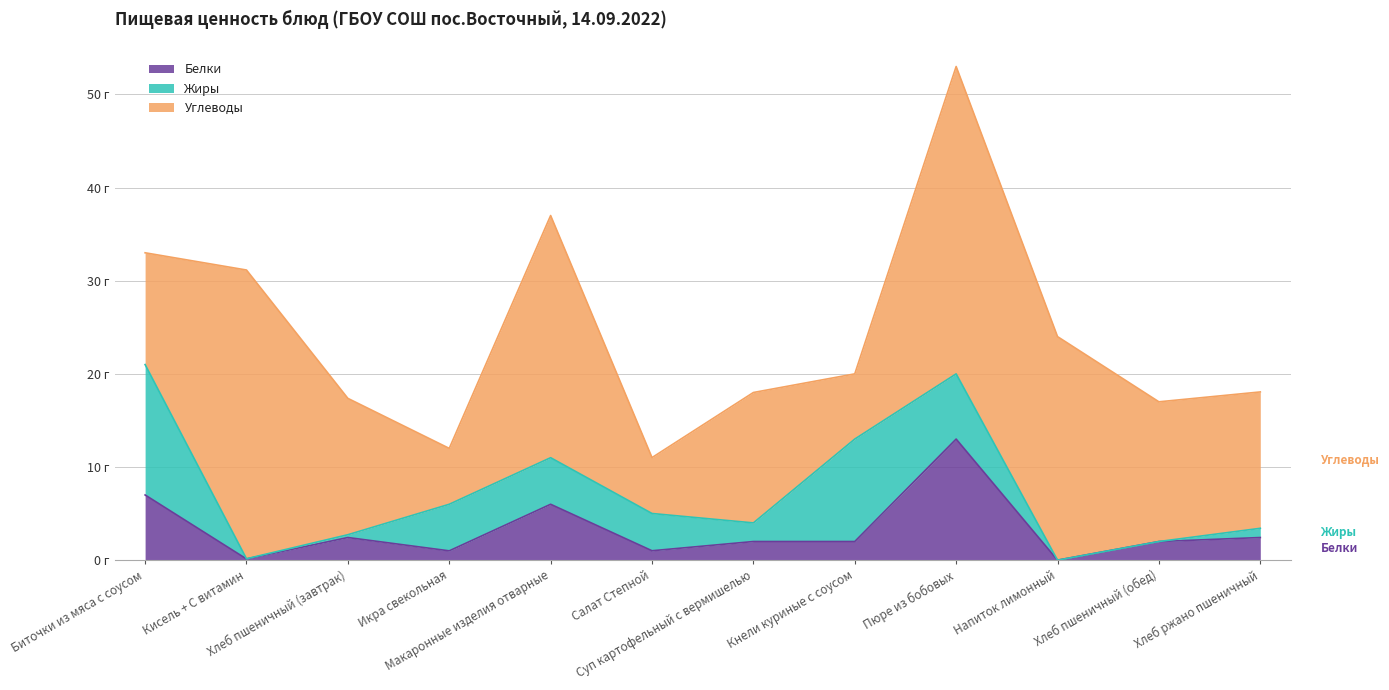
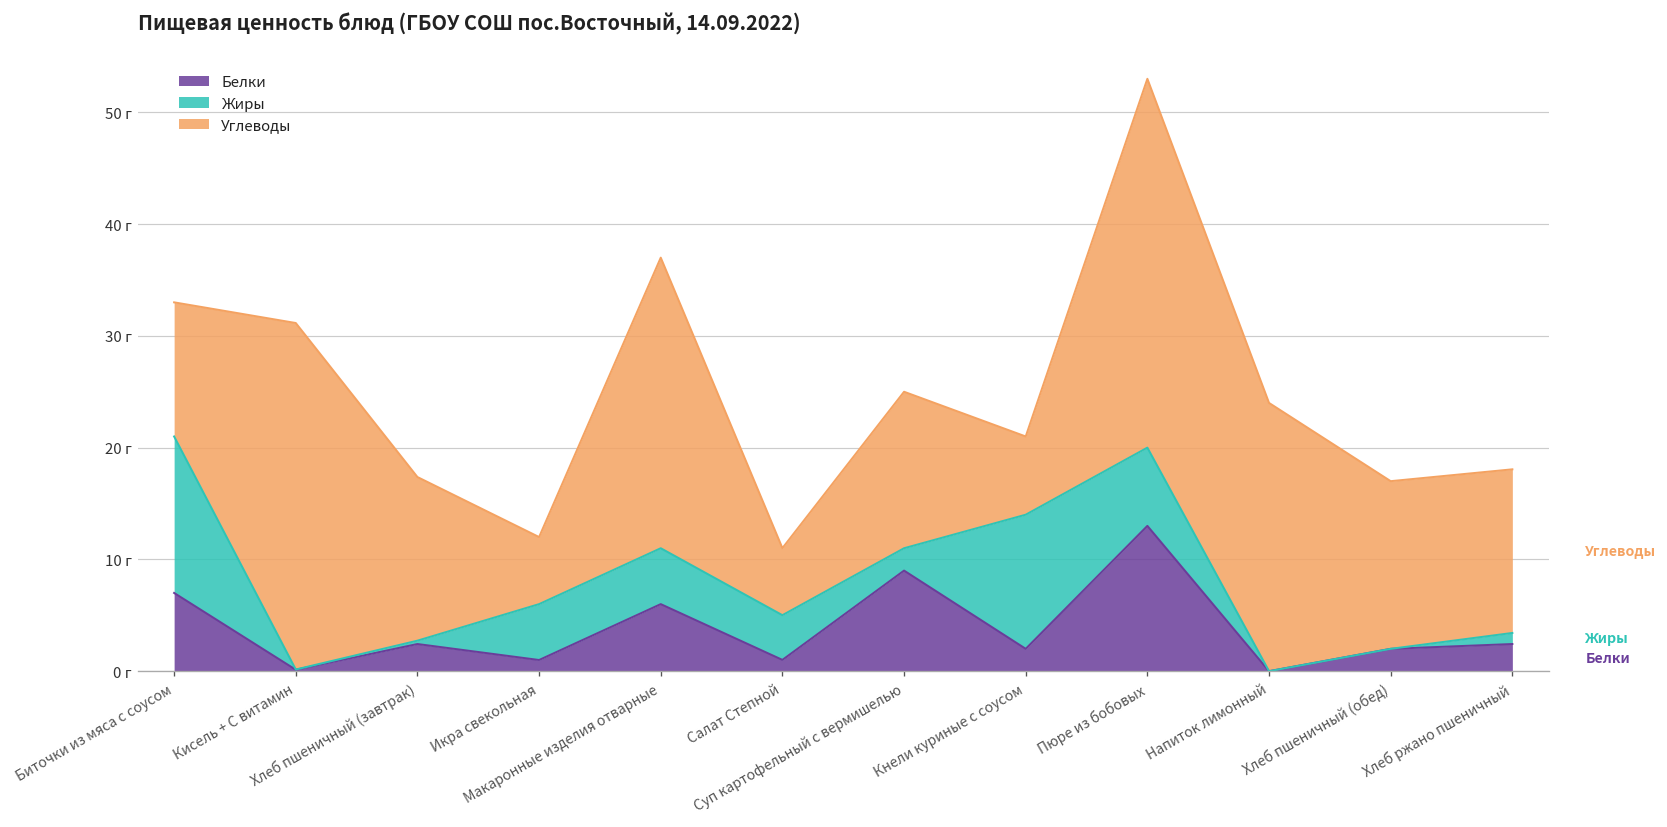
  {
    "Белки": {
      "Биточки из мяса с соусом": "7 г",
      "Хлеб пшеничный (завтрак)": "2 г",
      "Икра свекольная": "1 г",
      "Макаронные изделия отварные": "6 г",
      "Салат Степной": "1 г",
-     "Суп картофельный с вермишелью": "2 г",
+     "Суп картофельный с вермишелью": "9 г",
      "Кнели куриные с соусом": "2 г",
      "Пюре из бобовых": "13 г",
      "Хлеб ржано пшеничный": "2 г"
    },
    "Жиры": {
      "Биточки из мяса с соусом": "14 г",
      "Хлеб пшеничный (завтрак)": "0 г",
      "Икра свекольная": "5 г",
      "Макаронные изделия отварные": "5 г",
      "Салат Степной": "4 г",
      "Суп картофельный с вермишелью": "2 г",
-     "Кнели куриные с соусом": "11 г",
+     "Кнели куриные с соусом": "12 г",
      "Пюре из бобовых": "7 г",
      "Хлеб ржано пшеничный": "1 г"
    },
    "Углеводы": {
      "Биточки из мяса с соусом": "12 г",
      "Кисель + С витамин": "31 г",
      "Хлеб пшеничный (завтрак)": "15 г",
      "Икра свекольная": "6 г",
      "Макаронные изделия отварные": "26 г",
      "Салат Степной": "6 г",
      "Суп картофельный с вермишелью": "14 г",
      "Кнели куриные с соусом": "7 г",
      "Пюре из бобовых": "33 г",
      "Напиток лимонный": "24 г",
      "Хлеб пшеничный (обед)": "15 г",
      "Хлеб ржано пшеничный": "15 г"
    }
  }
